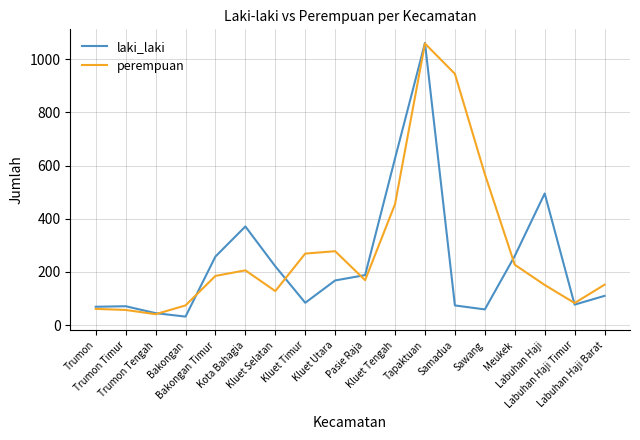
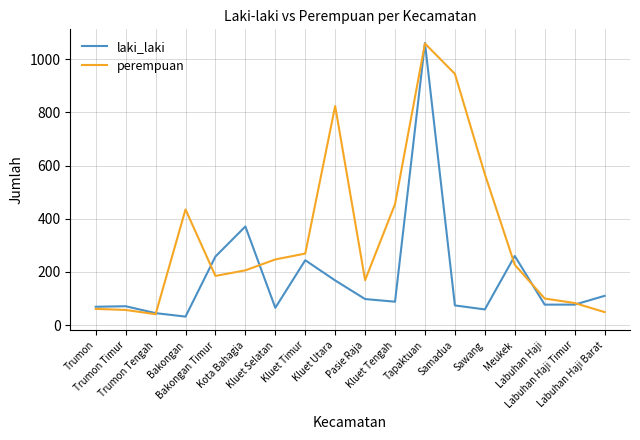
  {
    "laki_laki": {
      "Trumon Timur": 70,
      "Bakongan": 30,
      "Bakongan Timur": 260,
      "Kota Bahagia": 370,
-     "Kluet Selatan": 220,
-     "Kluet Timur": 80,
+     "Kluet Selatan": 70,
+     "Kluet Timur": 240,
      "Kluet Utara": 170,
-     "Pasie Raja": 190,
-     "Kluet Tengah": 630,
+     "Pasie Raja": 100,
+     "Kluet Tengah": 90,
      "Samadua": 70,
      "Sawang": 60,
      "Meukek": 260,
-     "Labuhan Haji": 500,
+     "Labuhan Haji": 80,
      "Labuhan Haji Barat": 110
    },
    "perempuan": {
      "Trumon Timur": 60,
-     "Bakongan": 70,
+     "Bakongan": 440,
      "Bakongan Timur": 190,
      "Kota Bahagia": 210,
-     "Kluet Selatan": 130,
+     "Kluet Selatan": 250,
      "Kluet Timur": 270,
-     "Kluet Utara": 280,
+     "Kluet Utara": 820,
      "Pasie Raja": 170,
      "Kluet Tengah": 460,
      "Samadua": 950,
      "Sawang": 570,
      "Meukek": 230,
-     "Labuhan Haji": 150,
-     "Labuhan Haji Barat": 150
+     "Labuhan Haji": 100,
+     "Labuhan Haji Barat": 50
    }
  }
